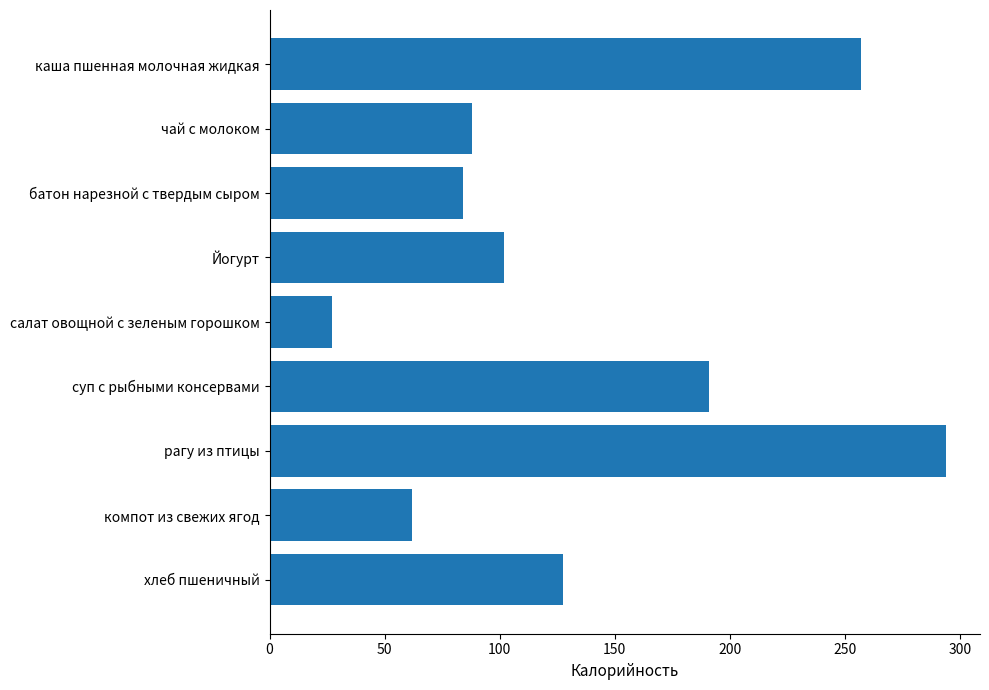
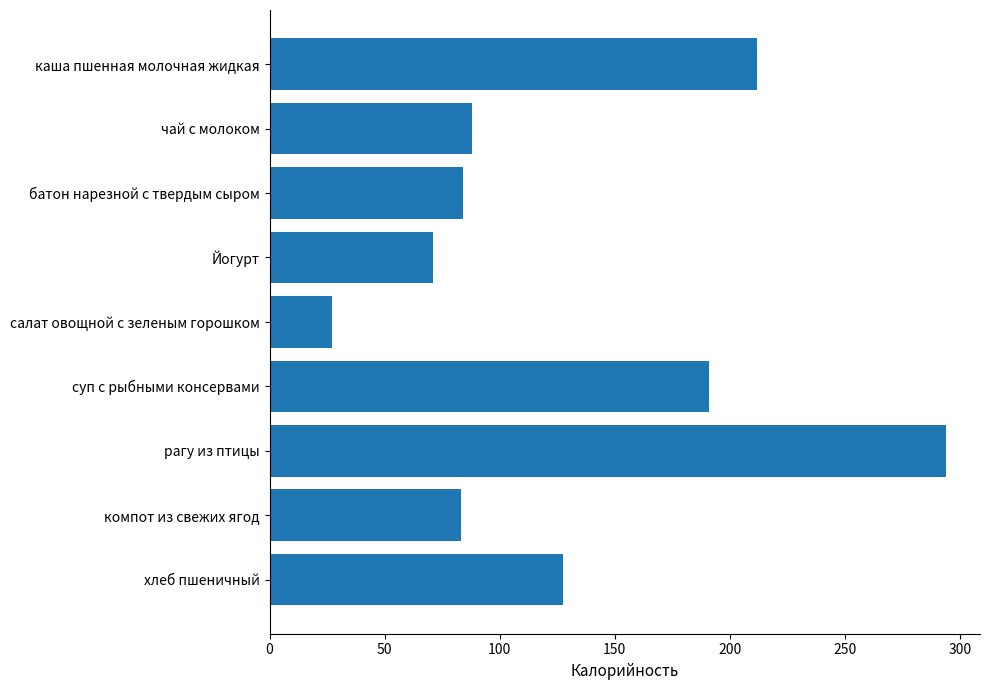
  {
-   "каша пшенная молочная жидкая": 257,
+   "каша пшенная молочная жидкая": 212,
    "чай с молоком": 88,
    "батон нарезной с твердым сыром": 84,
-   "Йогурт": 102,
+   "Йогурт": 71,
    "салат овощной с зеленым горошком": 27,
    "суп с рыбными консервами": 191,
    "рагу из птицы": 294,
-   "компот из свежих ягод": 62,
+   "компот из свежих ягод": 83,
    "хлеб пшеничный": 128
  }
